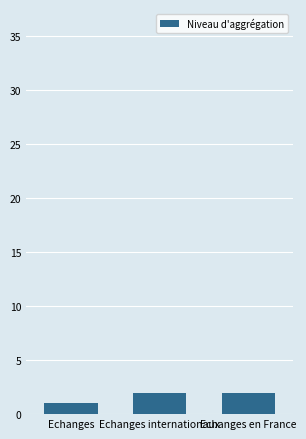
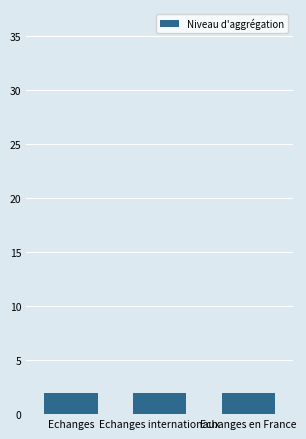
  {
-   "Echanges": 1
+   "Echanges": 2
  }
